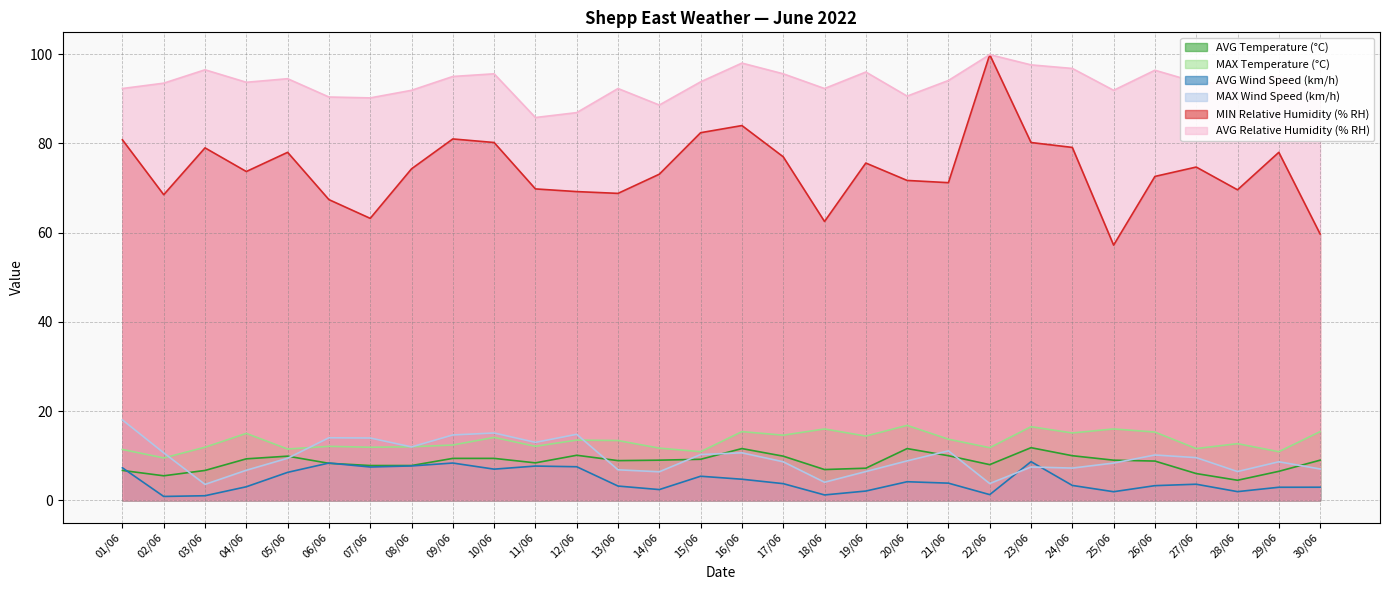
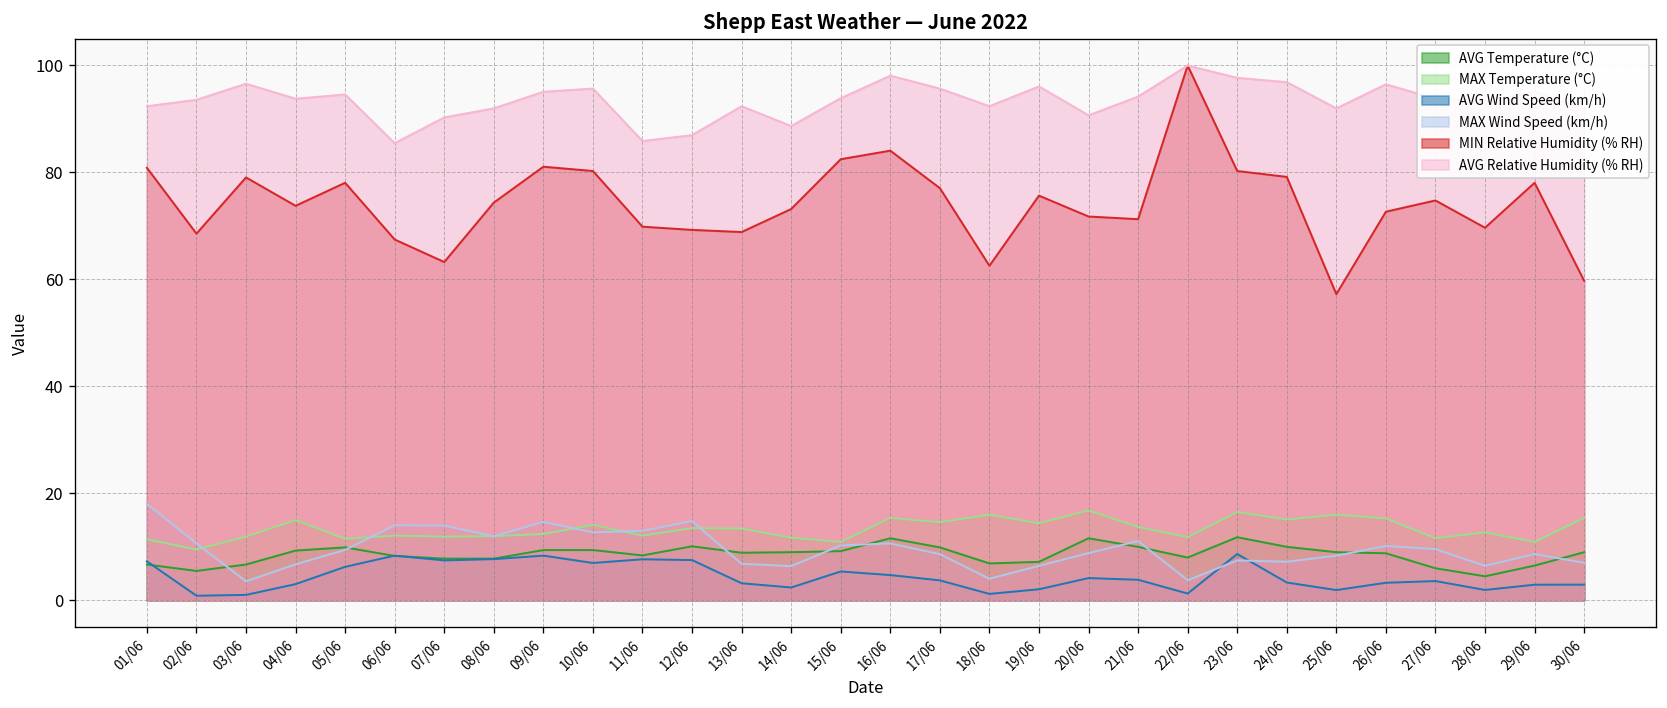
  {
    "AVG Temperature (°C)": {
      "01/06": 7,
      "02/06": 6,
      "03/06": 7,
      "04/06": 9,
      "09/06": 9,
      "10/06": 9,
      "11/06": 8,
      "12/06": 10,
      "13/06": 9,
      "14/06": 9,
      "15/06": 9,
      "16/06": 12,
      "17/06": 10,
      "18/06": 7,
      "19/06": 7,
      "20/06": 12,
      "21/06": 10,
      "22/06": 8,
      "23/06": 12,
      "24/06": 10,
      "25/06": 9,
      "26/06": 9,
      "27/06": 6,
      "28/06": 5,
      "29/06": 7,
      "30/06": 9
    },
    "MAX Temperature (°C)": {
      "01/06": 11,
      "02/06": 10,
      "03/06": 12,
      "04/06": 15,
      "05/06": 12,
      "06/06": 12,
      "07/06": 12,
      "09/06": 12,
      "10/06": 14,
      "11/06": 12,
      "12/06": 14,
      "13/06": 13,
      "14/06": 12,
      "15/06": 11,
      "16/06": 15,
      "17/06": 15,
      "18/06": 16,
      "19/06": 14,
      "20/06": 17,
      "21/06": 14,
      "22/06": 12,
      "23/06": 17,
      "24/06": 15,
      "25/06": 16,
      "26/06": 15,
      "27/06": 12,
      "28/06": 13,
      "29/06": 11,
      "30/06": 15
    },
    "AVG Wind Speed (km/h)": {
      "01/06": 7,
      "02/06": 1,
      "03/06": 1,
      "04/06": 3,
      "05/06": 6,
      "09/06": 8,
      "10/06": 7,
      "11/06": 8,
      "12/06": 8,
      "13/06": 3,
      "14/06": 2,
      "15/06": 5,
      "16/06": 5,
      "17/06": 4,
      "18/06": 1,
      "19/06": 2,
      "20/06": 4,
      "21/06": 4,
      "22/06": 1,
      "23/06": 9,
      "24/06": 3,
      "25/06": 2,
      "26/06": 3,
      "27/06": 4,
      "28/06": 2,
      "29/06": 3,
      "30/06": 3
    },
    "MAX Wind Speed (km/h)": {
      "01/06": 18,
      "02/06": 11,
      "03/06": 4,
      "04/06": 7,
      "06/06": 14,
      "07/06": 14,
      "09/06": 15,
-     "10/06": 15,
+     "10/06": 13,
      "11/06": 13,
      "12/06": 15,
      "13/06": 7,
      "14/06": 6,
      "15/06": 10,
      "16/06": 11,
      "17/06": 9,
      "18/06": 4,
      "19/06": 6,
      "20/06": 9,
      "21/06": 11,
      "22/06": 4,
      "23/06": 7,
      "24/06": 7,
      "25/06": 8,
      "26/06": 10,
      "27/06": 10,
      "28/06": 6,
      "29/06": 9,
      "30/06": 7
    },
    "MIN Relative Humidity (% RH)": {
      "01/06": 81,
      "02/06": 69,
      "03/06": 79,
      "04/06": 74,
      "05/06": 78,
      "06/06": 67,
      "07/06": 63,
      "08/06": 74,
      "09/06": 81,
      "10/06": 80,
      "11/06": 70,
      "12/06": 69,
      "13/06": 69,
      "14/06": 73,
      "15/06": 82,
      "16/06": 84,
      "17/06": 77,
      "18/06": 63,
      "19/06": 76,
      "20/06": 72,
      "21/06": 71,
      "23/06": 80,
      "24/06": 79,
      "25/06": 57,
      "26/06": 73,
      "27/06": 75,
      "28/06": 70,
      "29/06": 78,
      "30/06": 60
    },
    "AVG Relative Humidity (% RH)": {
      "01/06": 92,
      "02/06": 94,
      "03/06": 97,
      "04/06": 94,
      "05/06": 95,
-     "06/06": 90,
+     "06/06": 85,
      "07/06": 90,
      "08/06": 92,
      "09/06": 95,
      "10/06": 96,
      "11/06": 86,
      "12/06": 87,
      "13/06": 92,
      "14/06": 89,
      "15/06": 94,
      "16/06": 98,
      "17/06": 96,
      "18/06": 92,
      "19/06": 96,
      "20/06": 91,
      "21/06": 94,
      "23/06": 98,
      "24/06": 97,
      "25/06": 92,
      "26/06": 96
    }
  }
